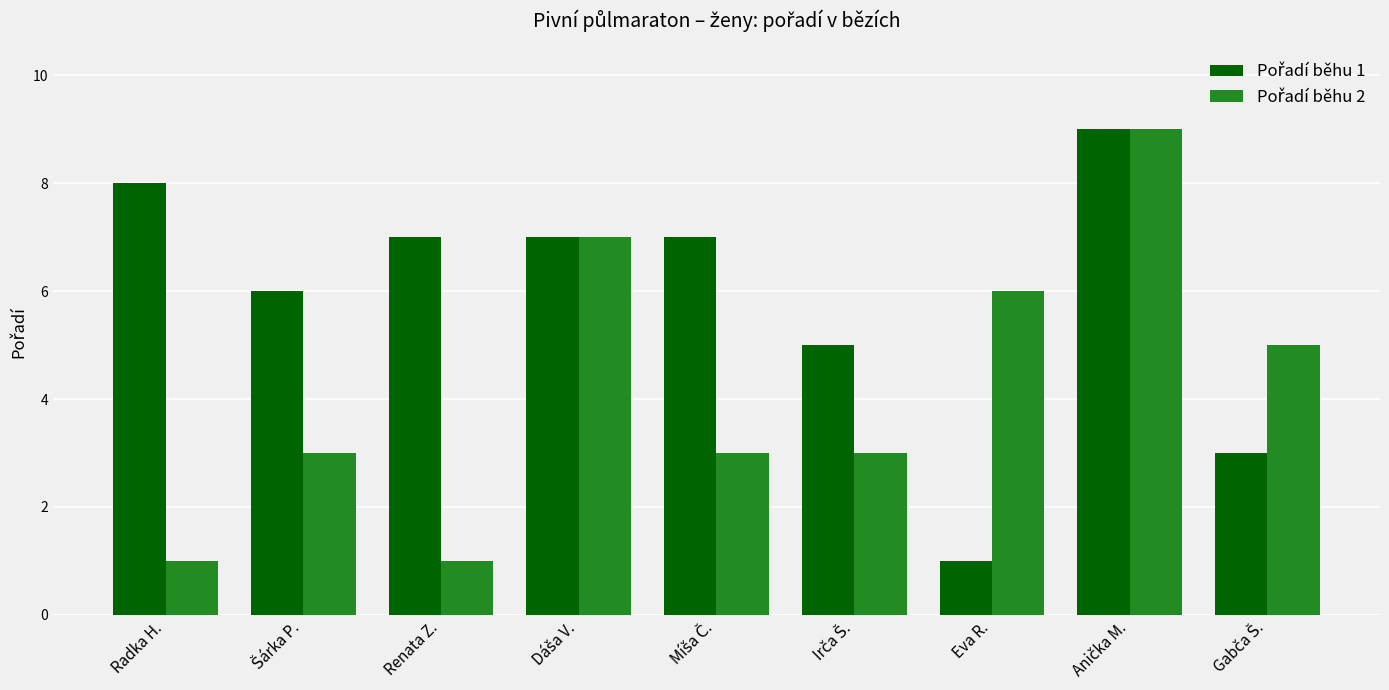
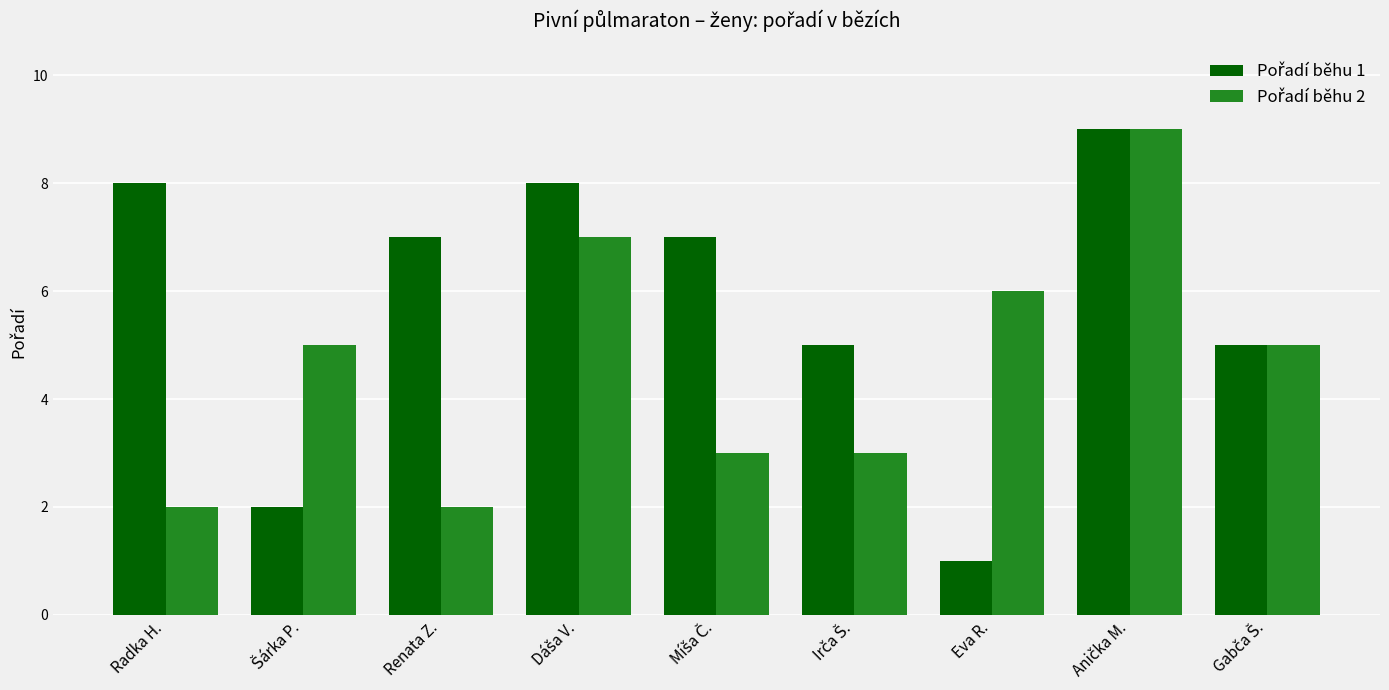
  {
    "Pořadí běhu 1": {
      "Radka H.": 8,
-     "Šárka P.": 6,
+     "Šárka P.": 2,
      "Renata Z.": 7,
-     "Dáša V.": 7,
+     "Dáša V.": 8,
      "Míša Č.": 7,
      "Irča Š.": 5,
      "Eva R.": 1,
      "Anička M.": 9,
-     "Gabča Š.": 3
+     "Gabča Š.": 5
    },
    "Pořadí běhu 2": {
-     "Radka H.": 1,
-     "Šárka P.": 3,
-     "Renata Z.": 1,
+     "Radka H.": 2,
+     "Šárka P.": 5,
+     "Renata Z.": 2,
      "Dáša V.": 7,
      "Míša Č.": 3,
      "Irča Š.": 3,
      "Eva R.": 6,
      "Anička M.": 9,
      "Gabča Š.": 5
    }
  }
